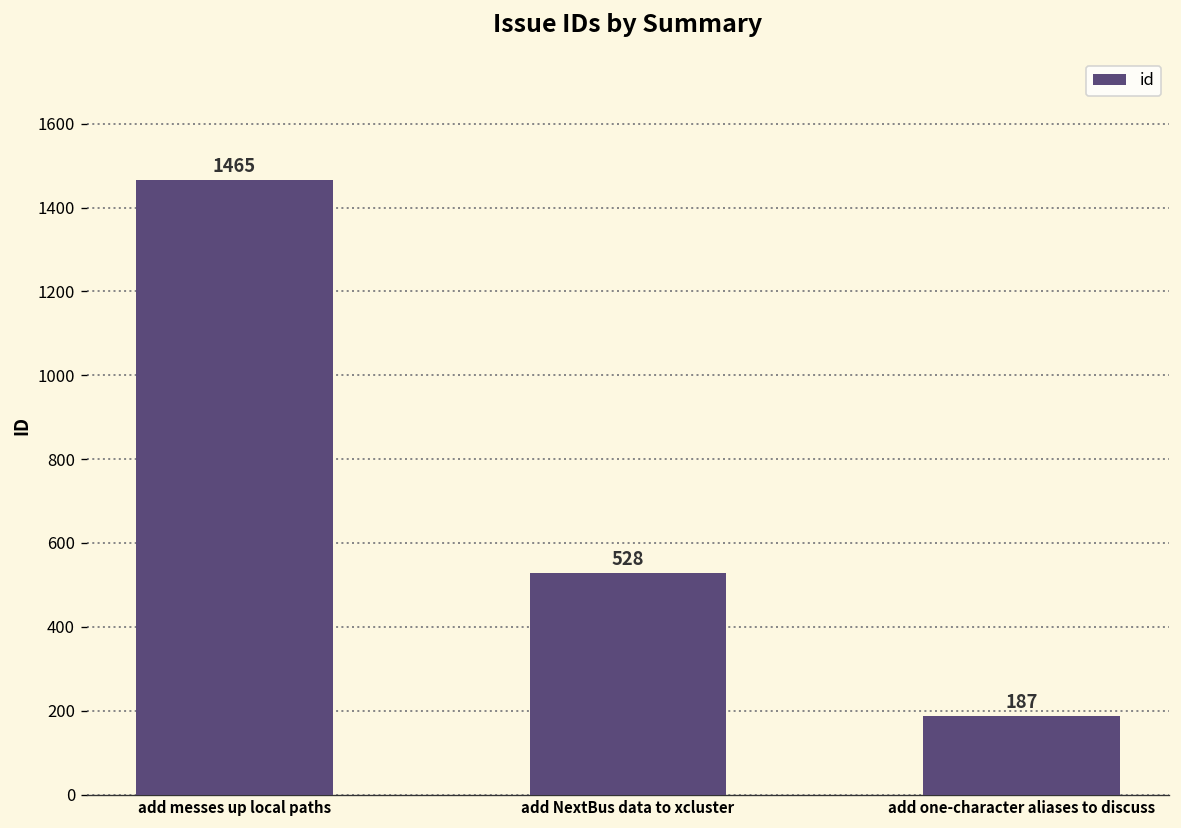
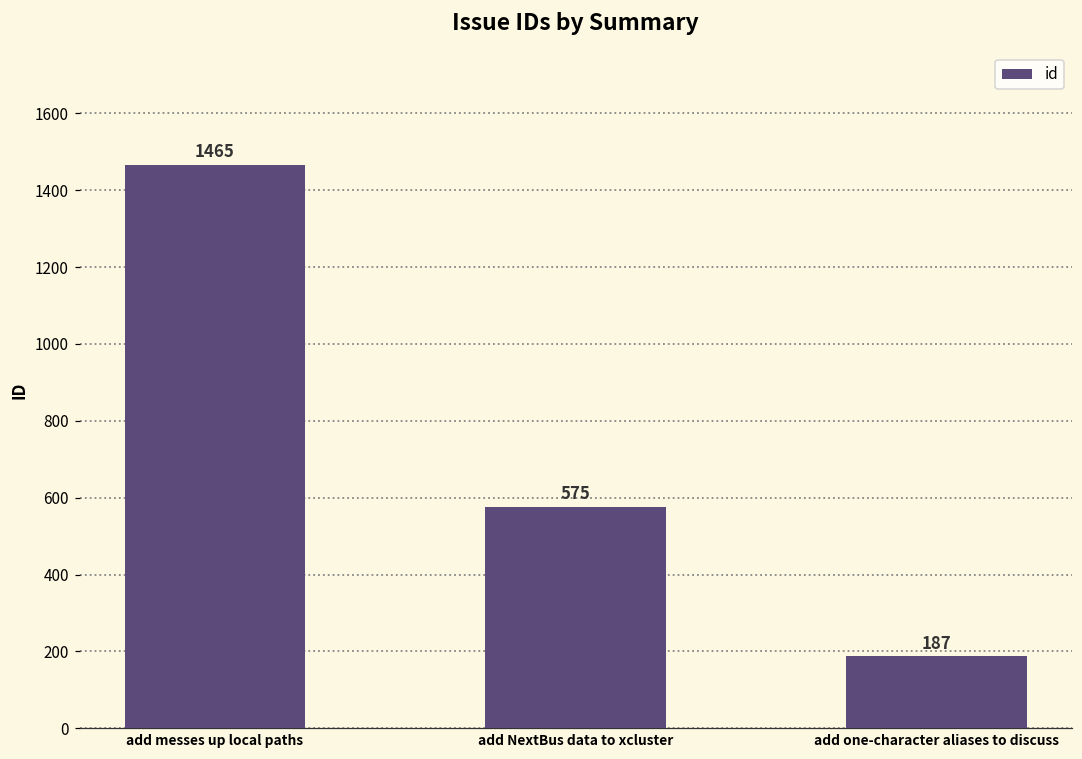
  {
    "add messes up local paths": 1465,
-   "add NextBus data to xcluster": 528,
+   "add NextBus data to xcluster": 575,
    "add one-character aliases to discuss": 187
  }
